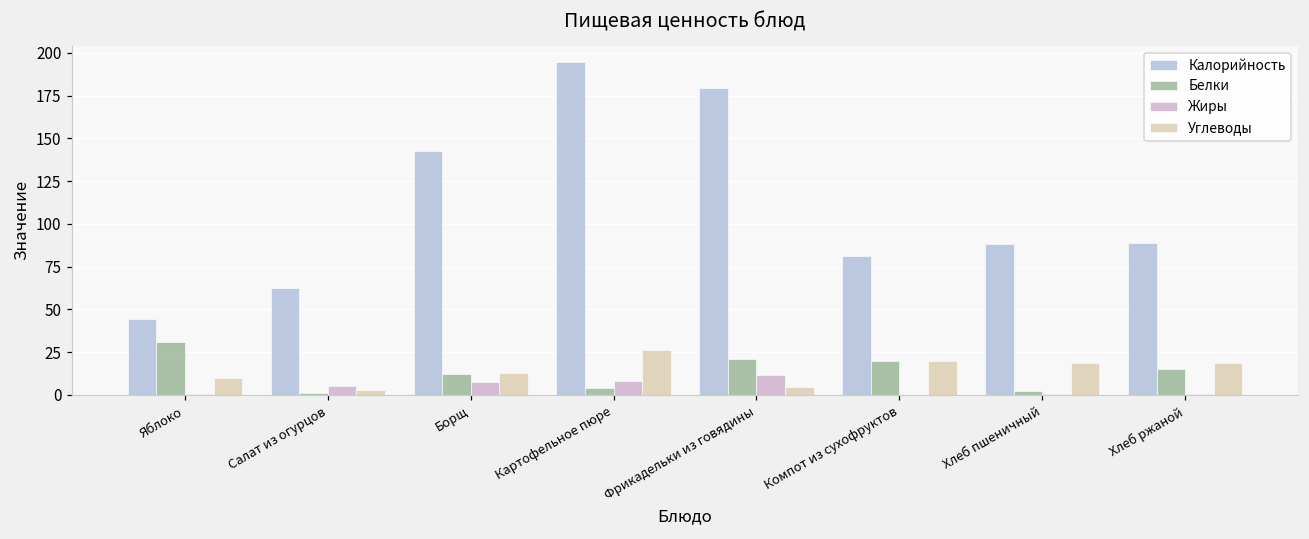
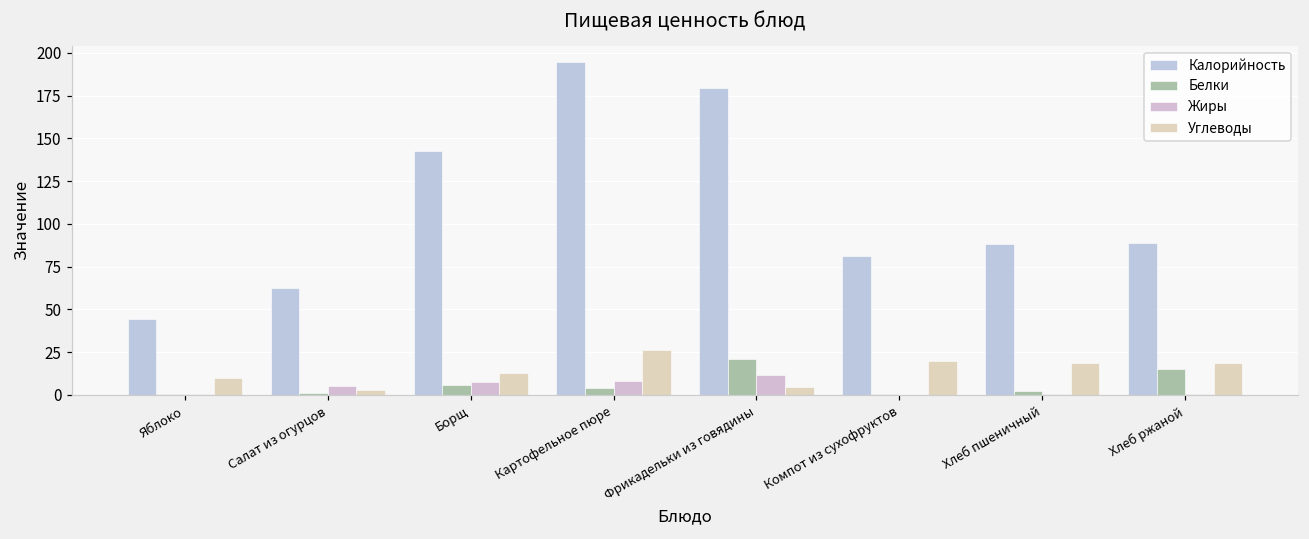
  {
    "Белки": {
-     "Яблоко": 31,
-     "Борщ": 12,
+     "Яблоко": 0,
+     "Борщ": 6,
      "Картофельное пюре": 4,
      "Фрикадельки из говядины": 21,
-     "Компот из сухофруктов": 20,
+     "Компот из сухофруктов": 1,
      "Хлеб пшеничный": 2,
      "Хлеб ржаной": 15
    }
  }
